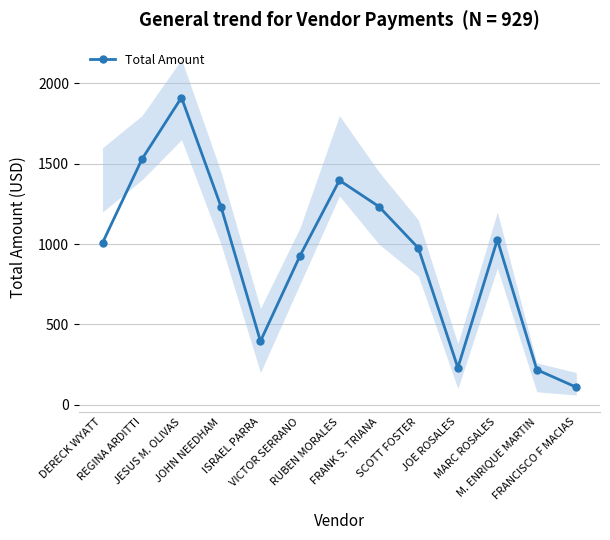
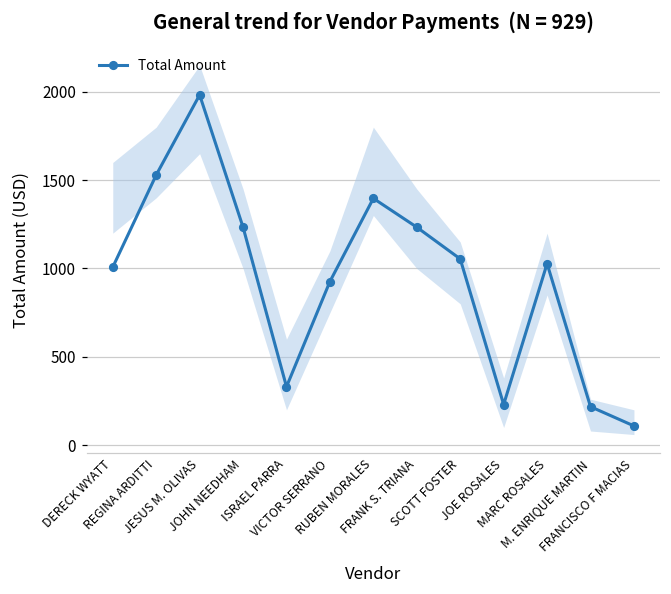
  {
    "Total Amount": {
      "DERECK WYATT": 1010,
      "REGINA ARDITTI": 1530,
-     "JESUS M. OLIVAS": 1910,
+     "JESUS M. OLIVAS": 1980,
      "JOHN NEEDHAM": 1230,
-     "ISRAEL PARRA": 400,
+     "ISRAEL PARRA": 330,
      "VICTOR SERRANO": 930,
      "RUBEN MORALES": 1400,
      "FRANK S. TRIANA": 1230,
-     "SCOTT FOSTER": 980,
+     "SCOTT FOSTER": 1050,
      "JOE ROSALES": 230,
      "MARC ROSALES": 1030,
      "M. ENRIQUE MARTIN": 220,
      "FRANCISCO F MACIAS": 110
    }
  }
